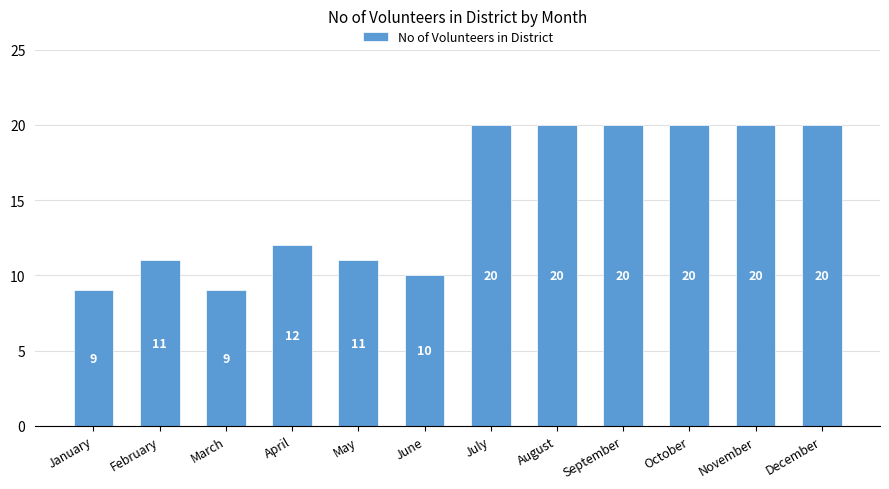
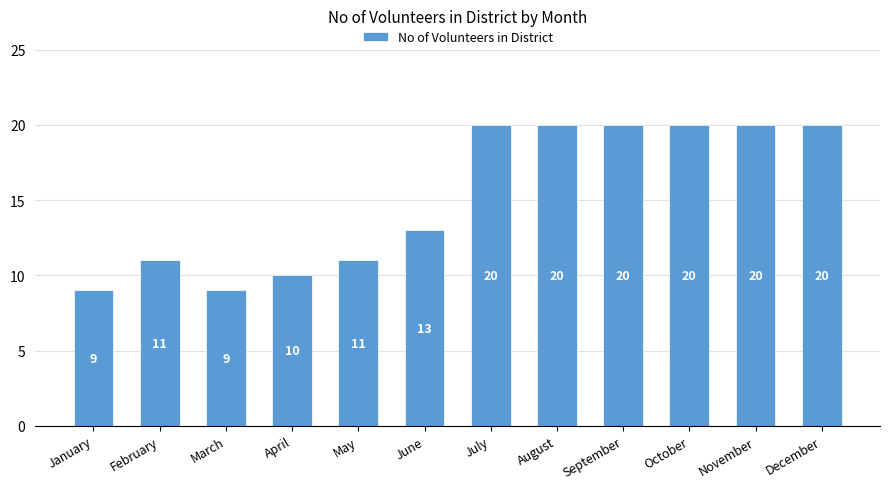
  {
    "January": 9,
    "February": 11,
    "March": 9,
-   "April": 12,
+   "April": 10,
    "May": 11,
-   "June": 10,
+   "June": 13,
    "July": 20,
    "August": 20,
    "September": 20,
    "October": 20,
    "November": 20,
    "December": 20
  }
